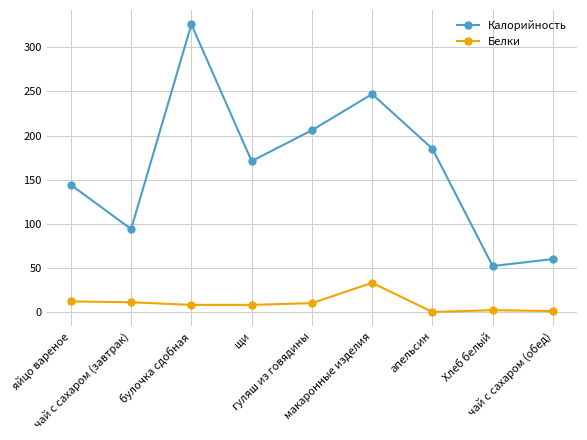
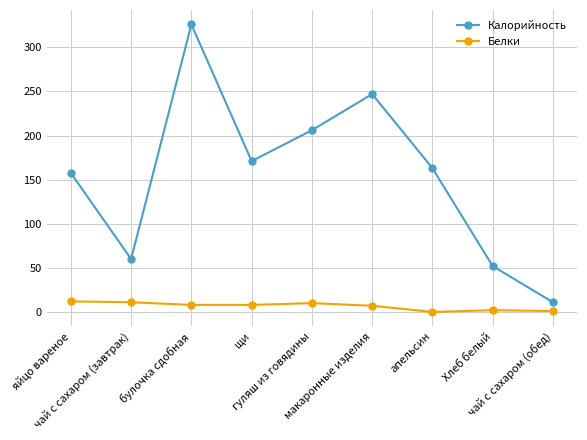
  {
    "Калорийность": {
-     "яйцо вареное": 140,
-     "чай с сахаром (завтрак)": 90,
+     "яйцо вареное": 160,
+     "чай с сахаром (завтрак)": 60,
      "булочка сдобная": 330,
      "щи": 170,
      "гуляш из говядины": 210,
      "макаронные изделия": 250,
-     "апельсин": 190,
+     "апельсин": 160,
      "Хлеб белый": 50,
-     "чай с сахаром (обед)": 60
+     "чай с сахаром (обед)": 10
    },
    "Белки": {
      "яйцо вареное": 10,
      "чай с сахаром (завтрак)": 10,
      "булочка сдобная": 10,
      "щи": 10,
      "гуляш из говядины": 10,
-     "макаронные изделия": 30,
+     "макаронные изделия": 10,
      "апельсин": 0,
      "Хлеб белый": 0,
      "чай с сахаром (обед)": 0
    }
  }
